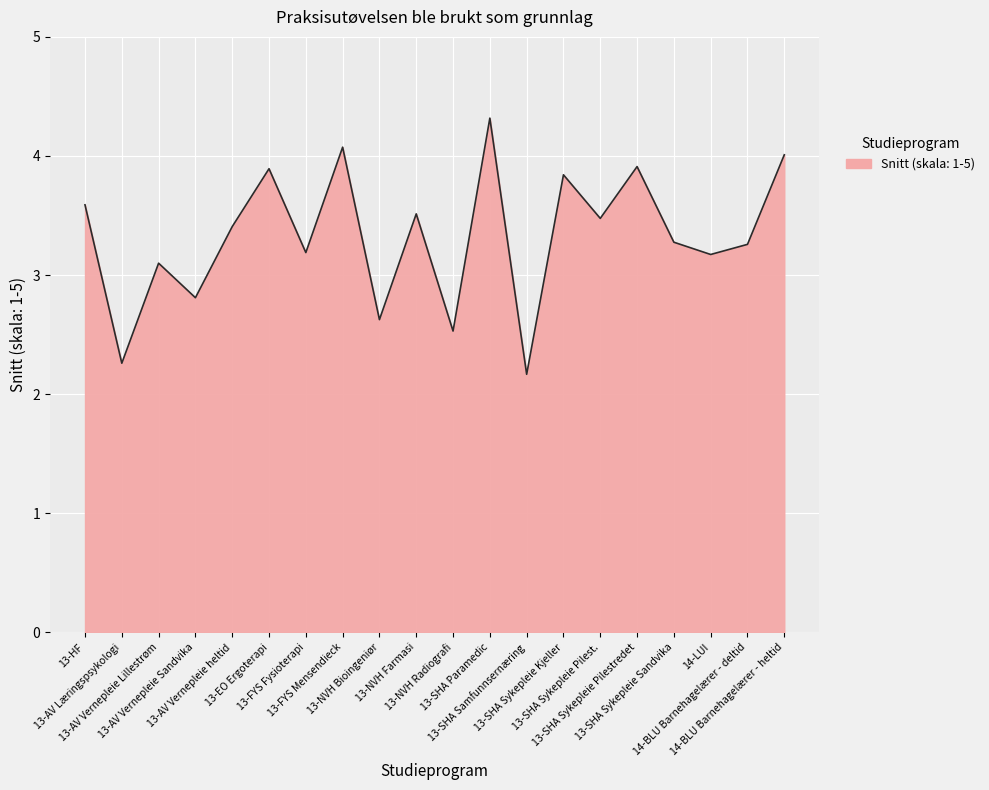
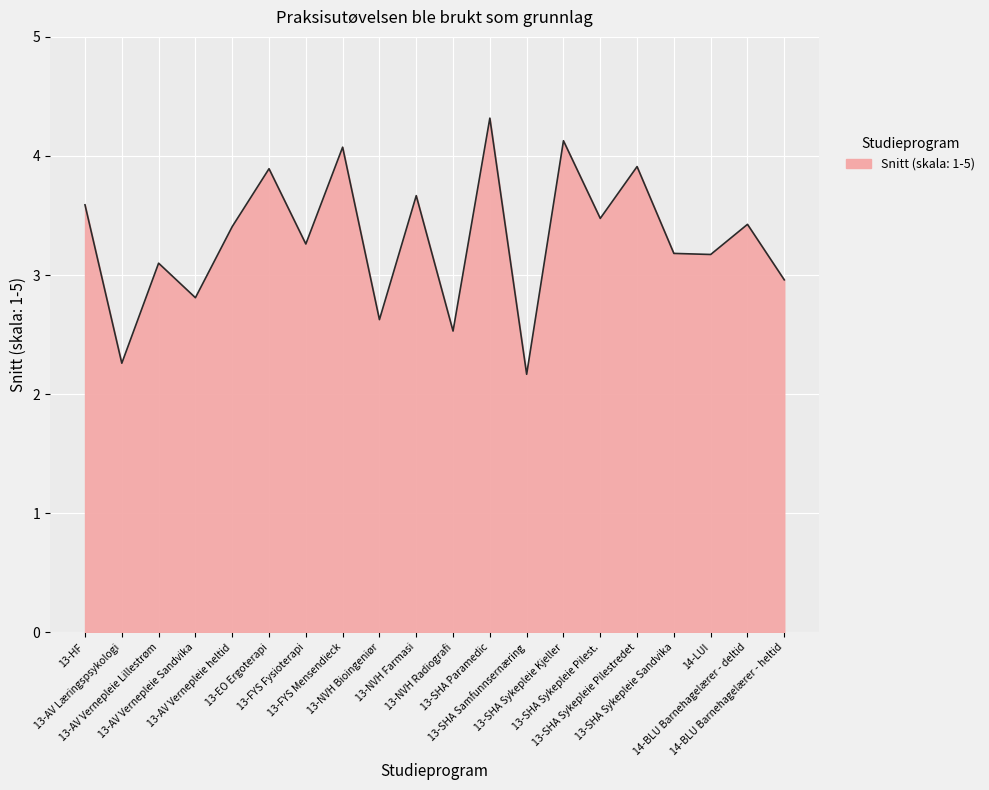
  {
    "13-HF": 3.59,
    "13-AV Læringspsykologi": 2.26,
    "13-AV Vernepleie Lillestrøm": 3.10,
    "13-AV Vernepleie Sandvika": 2.81,
    "13-AV Vernepleie heltid": 3.41,
    "13-EO Ergoterapi": 3.89,
-   "13-FYS Fysioterapi": 3.19,
+   "13-FYS Fysioterapi": 3.26,
    "13-FYS Mensendieck": 4.07,
    "13-NVH Bioingeniør": 2.63,
-   "13-NVH Farmasi": 3.51,
+   "13-NVH Farmasi": 3.67,
    "13-NVH Radiografi": 2.53,
    "13-SHA Paramedic": 4.32,
    "13-SHA Samfunnsernæring": 2.17,
-   "13-SHA Sykepleie Kjeller": 3.84,
+   "13-SHA Sykepleie Kjeller": 4.13,
    "13-SHA Sykepleie Pilest.": 3.48,
    "13-SHA Sykepleie Pilestredet": 3.91,
-   "13-SHA Sykepleie Sandvika": 3.28,
+   "13-SHA Sykepleie Sandvika": 3.18,
    "14-LUI": 3.17,
-   "14-BLU Barnehagelærer - deltid": 3.26,
-   "14-BLU Barnehagelærer - heltid": 4.01
+   "14-BLU Barnehagelærer - deltid": 3.43,
+   "14-BLU Barnehagelærer - heltid": 2.96
  }
